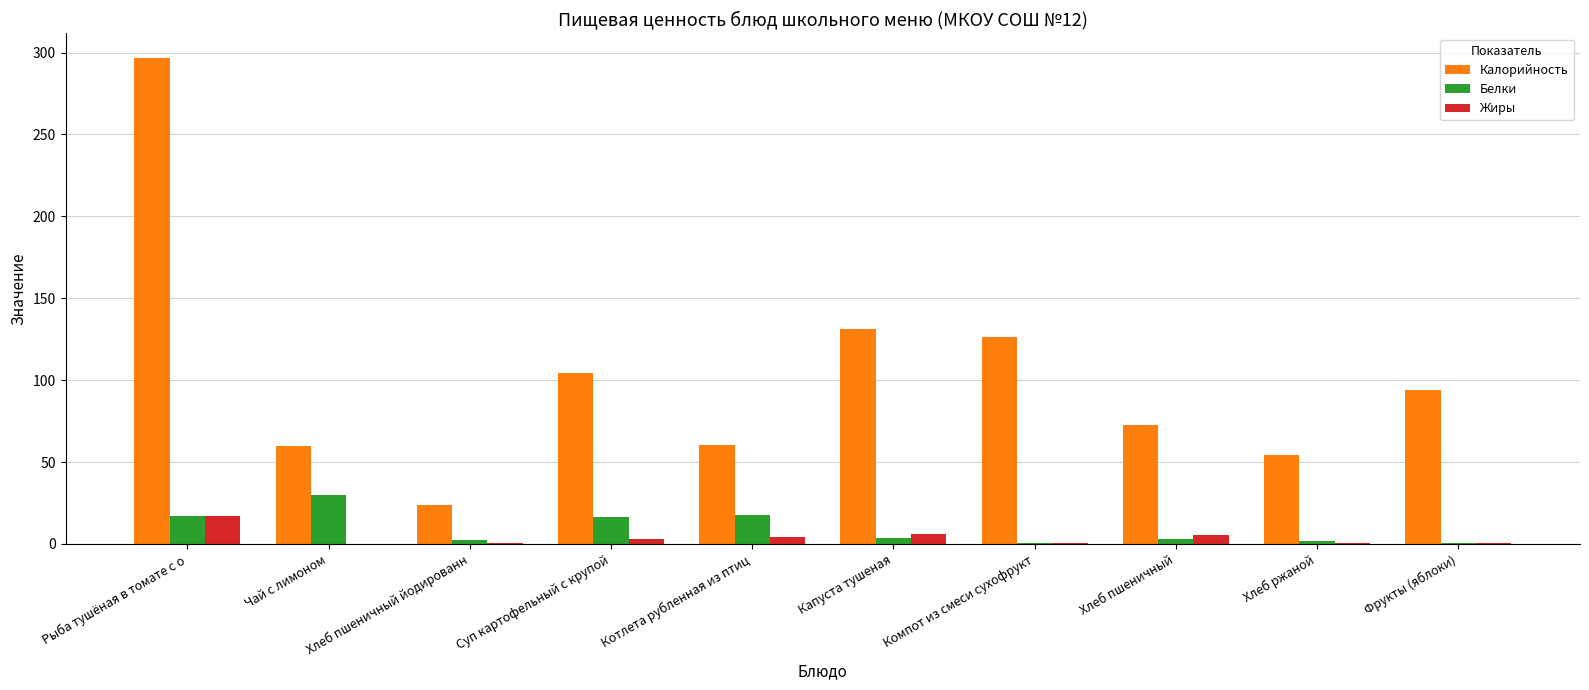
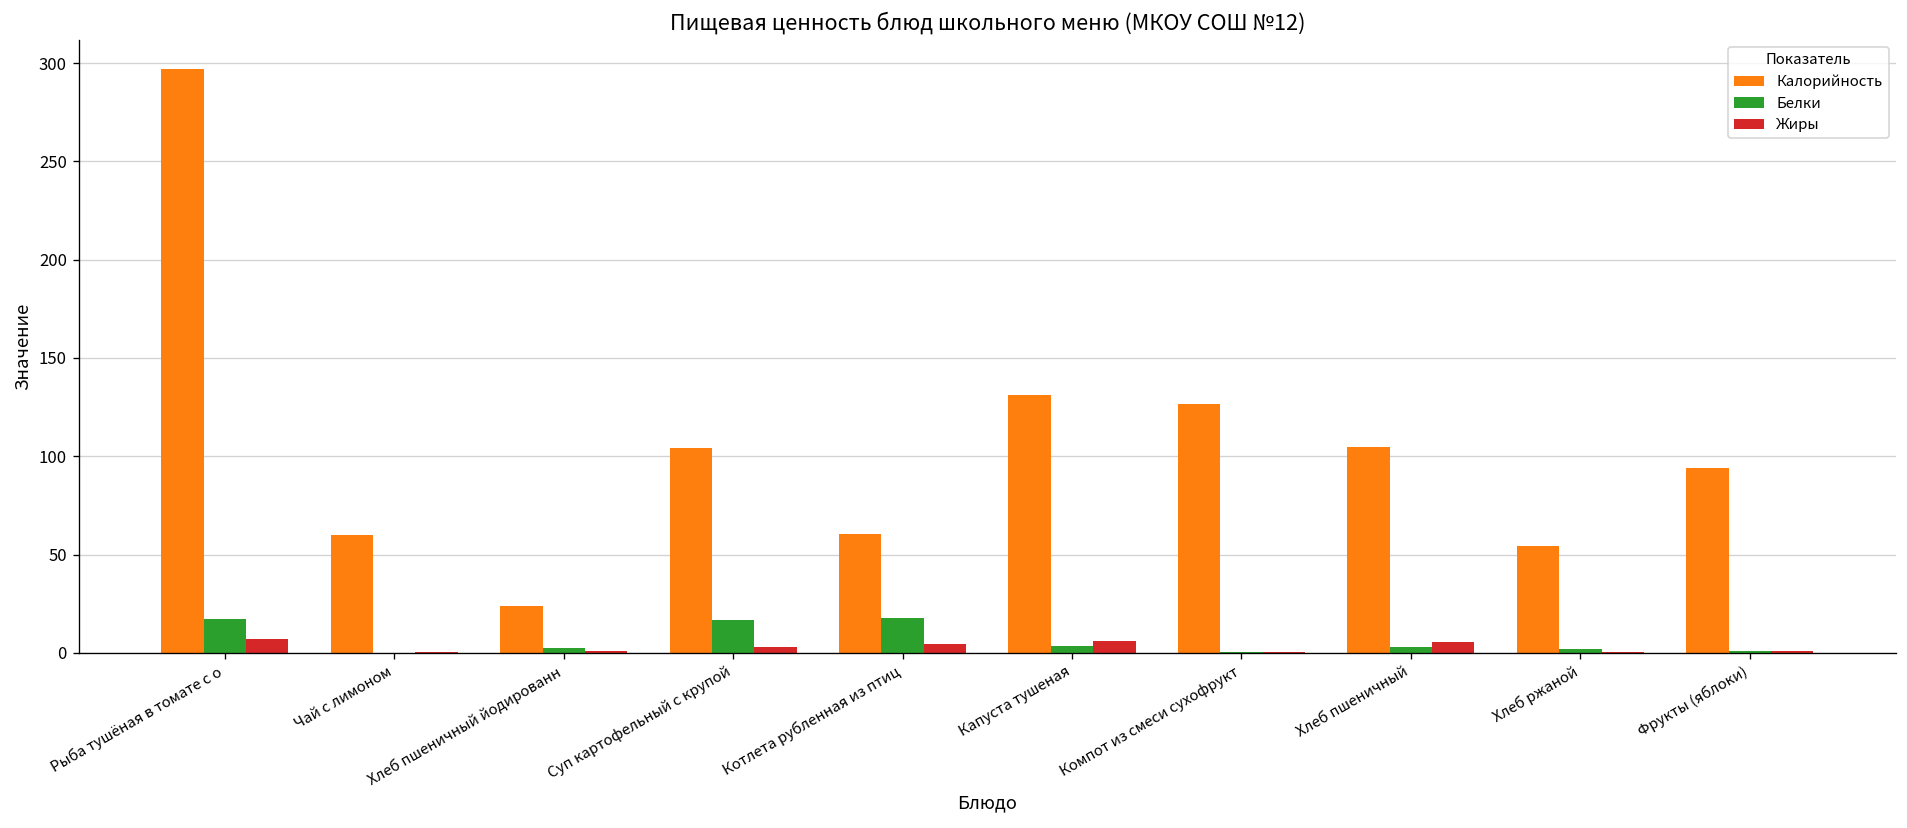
  {
    "Калорийность": {
      "Рыба тушёная в томате с о": 297,
      "Чай с лимоном": 60,
      "Хлеб пшеничный йодированн": 24,
      "Суп картофельный с крупой": 104,
      "Котлета рубленная из птиц": 60,
      "Капуста тушеная": 131,
      "Компот из смеси сухофрукт": 126,
-     "Хлеб пшеничный": 73,
+     "Хлеб пшеничный": 105,
      "Хлеб ржаной": 54,
      "Фрукты (яблоки)": 94
    },
    "Белки": {
      "Рыба тушёная в томате с о": 17,
-     "Чай с лимоном": 30,
+     "Чай с лимоном": 0,
      "Хлеб пшеничный йодированн": 2,
      "Суп картофельный с крупой": 17,
      "Котлета рубленная из птиц": 18,
      "Капуста тушеная": 4,
      "Хлеб пшеничный": 3,
      "Хлеб ржаной": 2
    },
    "Жиры": {
-     "Рыба тушёная в томате с о": 17,
+     "Рыба тушёная в томате с о": 7,
      "Суп картофельный с крупой": 3,
      "Котлета рубленная из птиц": 5,
      "Капуста тушеная": 6,
      "Хлеб пшеничный": 5
    }
  }
